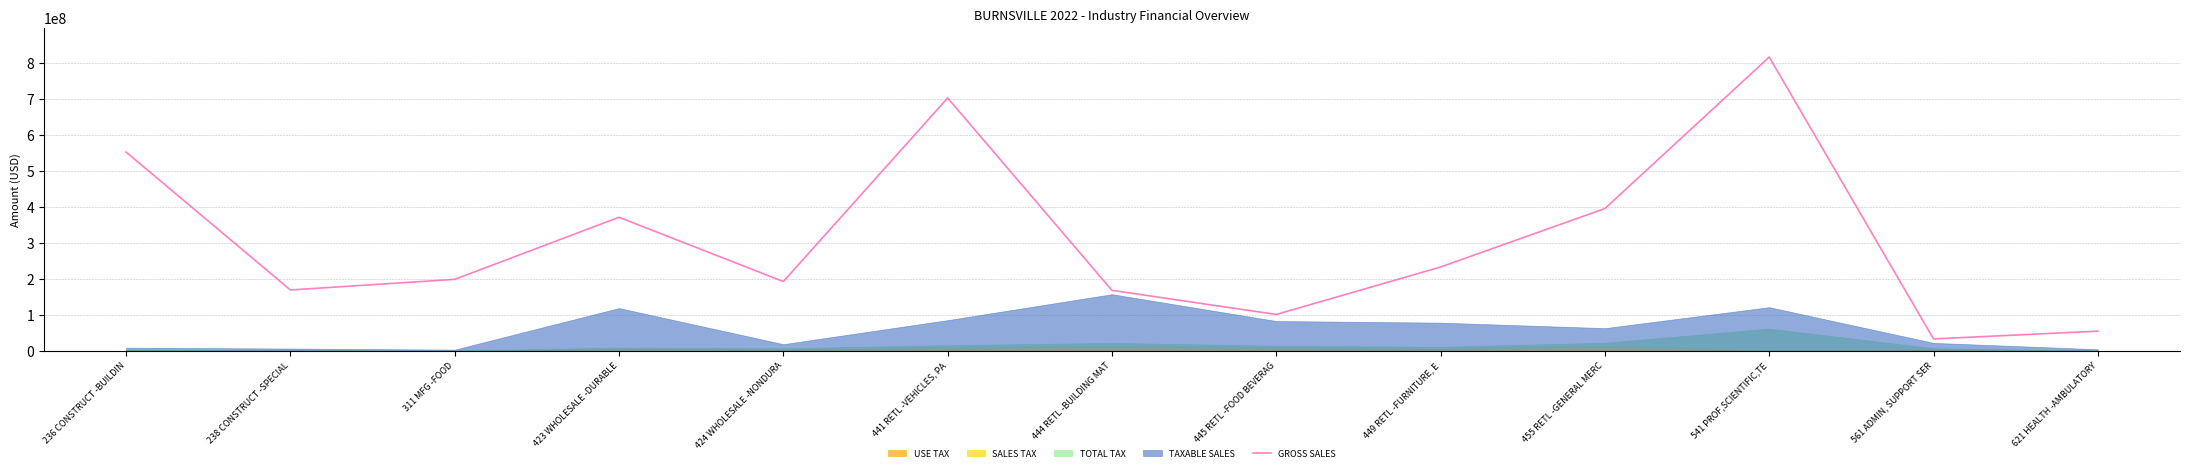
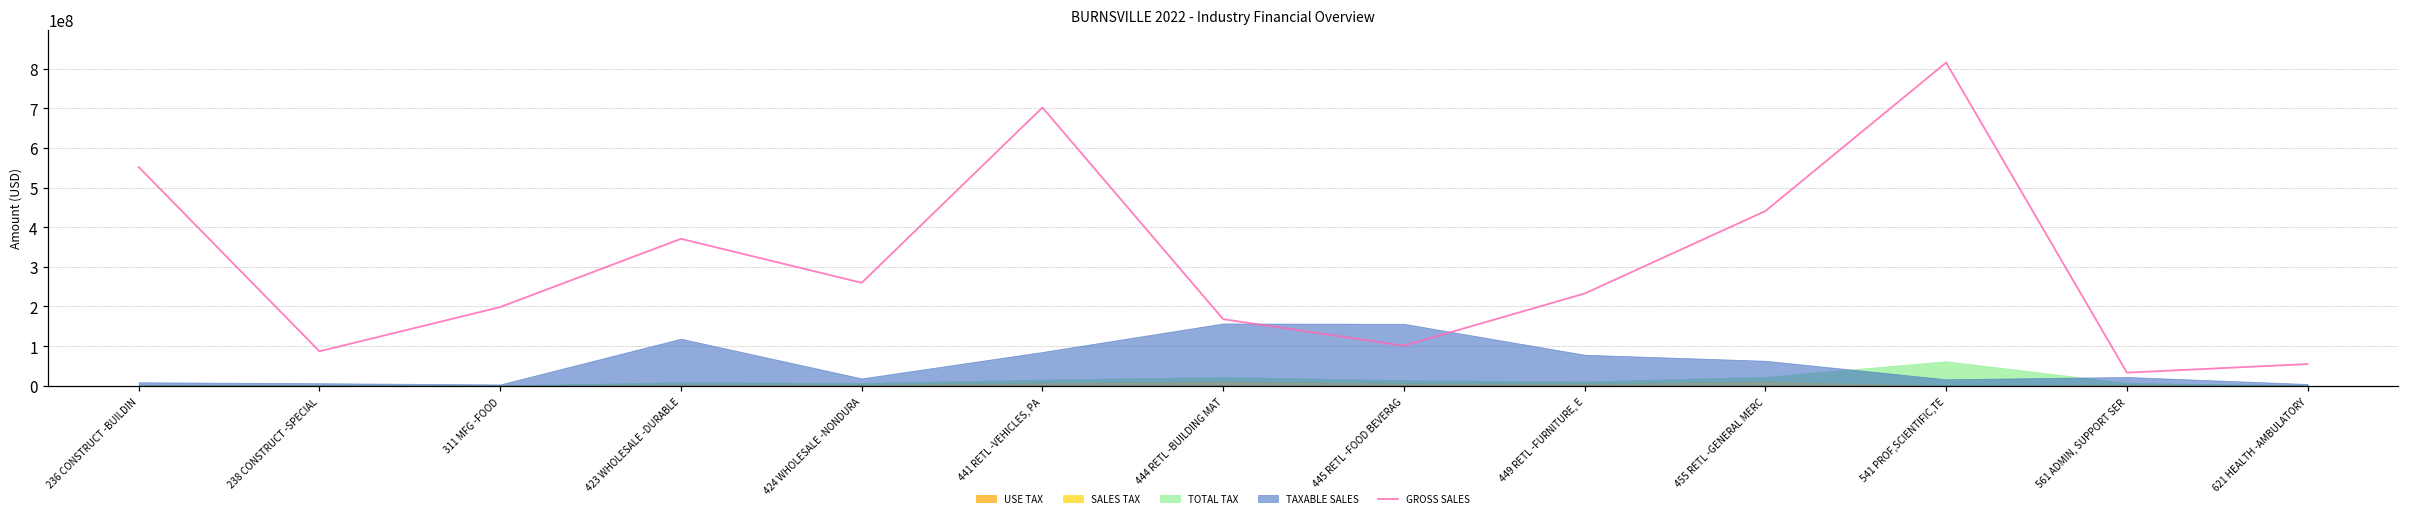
  {
    "GROSS SALES": {
      "236 CONSTRUCT -BUILDIN": 550000000,
-     "238 CONSTRUCT -SPECIAL": 170000000,
+     "238 CONSTRUCT -SPECIAL": 90000000,
      "311 MFG -FOOD": 200000000,
      "423 WHOLESALE -DURABLE": 370000000,
-     "424 WHOLESALE -NONDURA": 190000000,
+     "424 WHOLESALE -NONDURA": 260000000,
      "441 RETL -VEHICLES, PA": 700000000,
      "444 RETL -BUILDING MAT": 170000000,
      "445 RETL -FOOD BEVERAG": 100000000,
      "449 RETL -FURNITURE, E": 230000000,
-     "455 RETL -GENERAL MERC": 400000000,
+     "455 RETL -GENERAL MERC": 440000000,
      "541 PROF,SCIENTIFIC,TE": 820000000,
      "561 ADMIN, SUPPORT SER": 30000000,
      "621 HEALTH -AMBULATORY": 50000000
    },
    "TOTAL TAX": {
      "441 RETL -VEHICLES, PA": 10000000,
      "444 RETL -BUILDING MAT": 10000000,
      "455 RETL -GENERAL MERC": 10000000,
      "541 PROF,SCIENTIFIC,TE": 60000000
    },
    "TAXABLE SALES": {
      "423 WHOLESALE -DURABLE": 120000000,
      "424 WHOLESALE -NONDURA": 20000000,
      "441 RETL -VEHICLES, PA": 90000000,
      "444 RETL -BUILDING MAT": 160000000,
-     "445 RETL -FOOD BEVERAG": 80000000,
+     "445 RETL -FOOD BEVERAG": 160000000,
      "449 RETL -FURNITURE, E": 80000000,
      "455 RETL -GENERAL MERC": 60000000,
-     "541 PROF,SCIENTIFIC,TE": 120000000,
+     "541 PROF,SCIENTIFIC,TE": 20000000,
      "561 ADMIN, SUPPORT SER": 20000000
    }
  }
